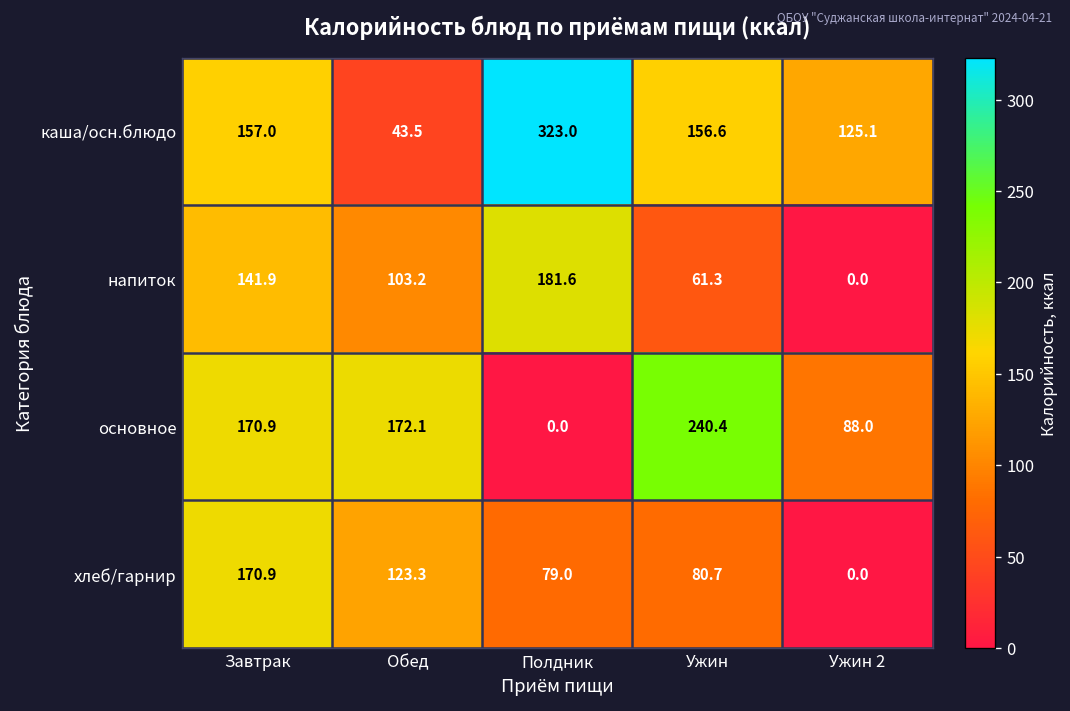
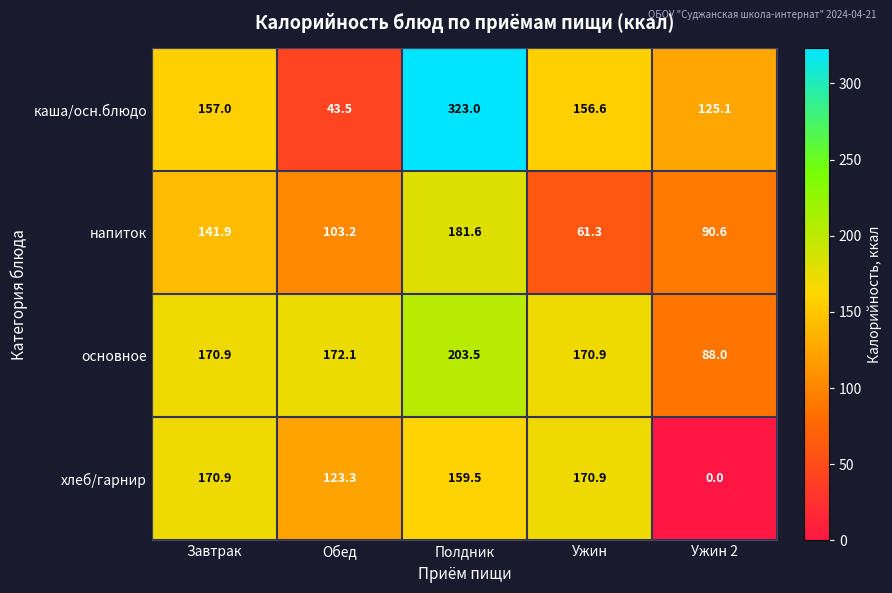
  {
    "каша/осн.блюдо": {
      "Завтрак": 157.0,
      "Обед": 43.5,
      "Полдник": 323.0,
      "Ужин": 156.6,
      "Ужин 2": 125.1
    },
    "напиток": {
      "Завтрак": 141.9,
      "Обед": 103.2,
      "Полдник": 181.6,
      "Ужин": 61.3,
-     "Ужин 2": 0.0
+     "Ужин 2": 90.6
    },
    "основное": {
      "Завтрак": 170.9,
      "Обед": 172.1,
-     "Полдник": 0.0,
-     "Ужин": 240.4,
+     "Полдник": 203.5,
+     "Ужин": 170.9,
      "Ужин 2": 88.0
    },
    "хлеб/гарнир": {
      "Завтрак": 170.9,
      "Обед": 123.3,
-     "Полдник": 79.0,
-     "Ужин": 80.7,
+     "Полдник": 159.5,
+     "Ужин": 170.9,
      "Ужин 2": 0.0
    }
  }
